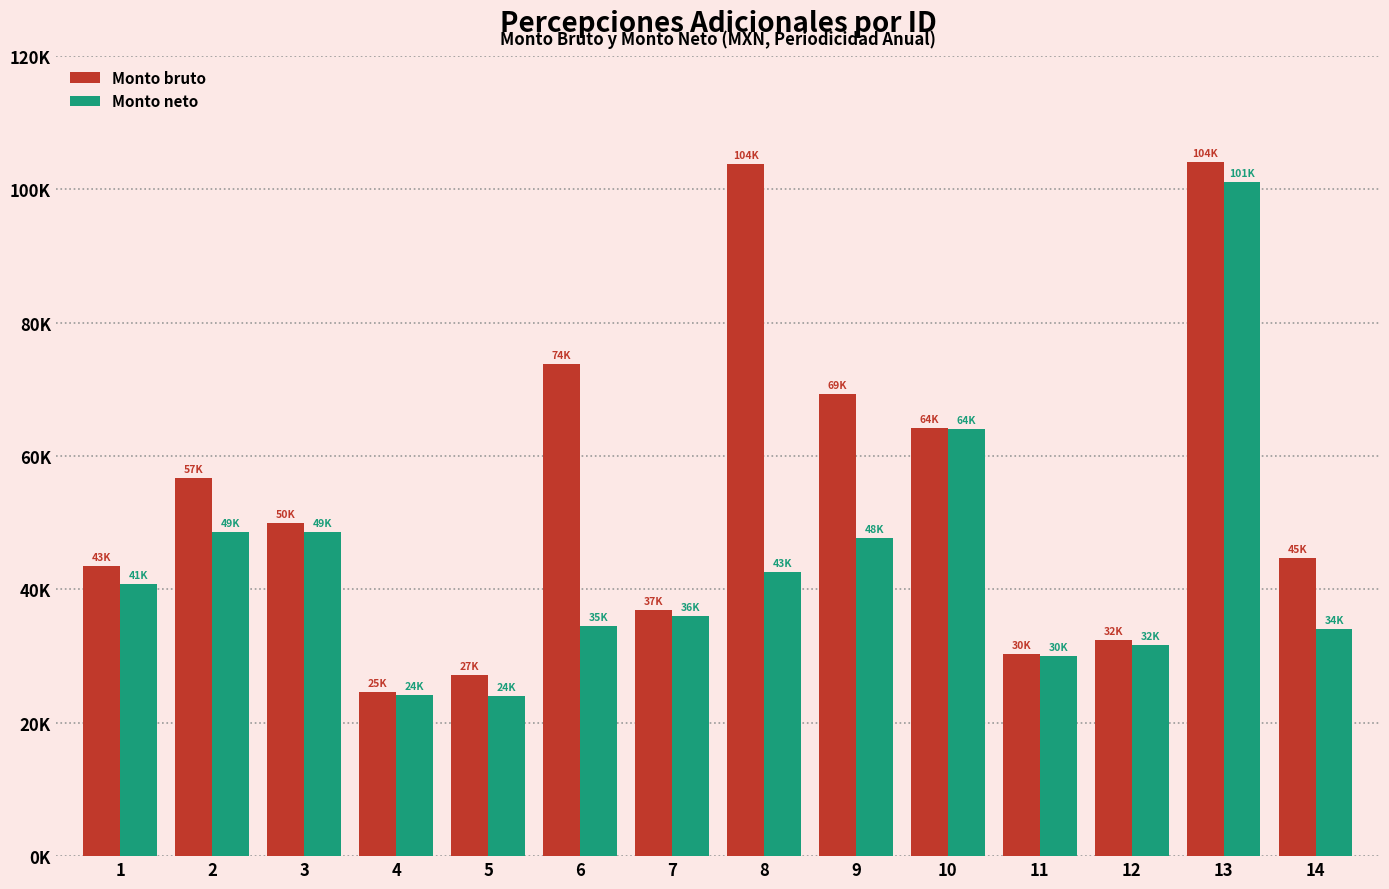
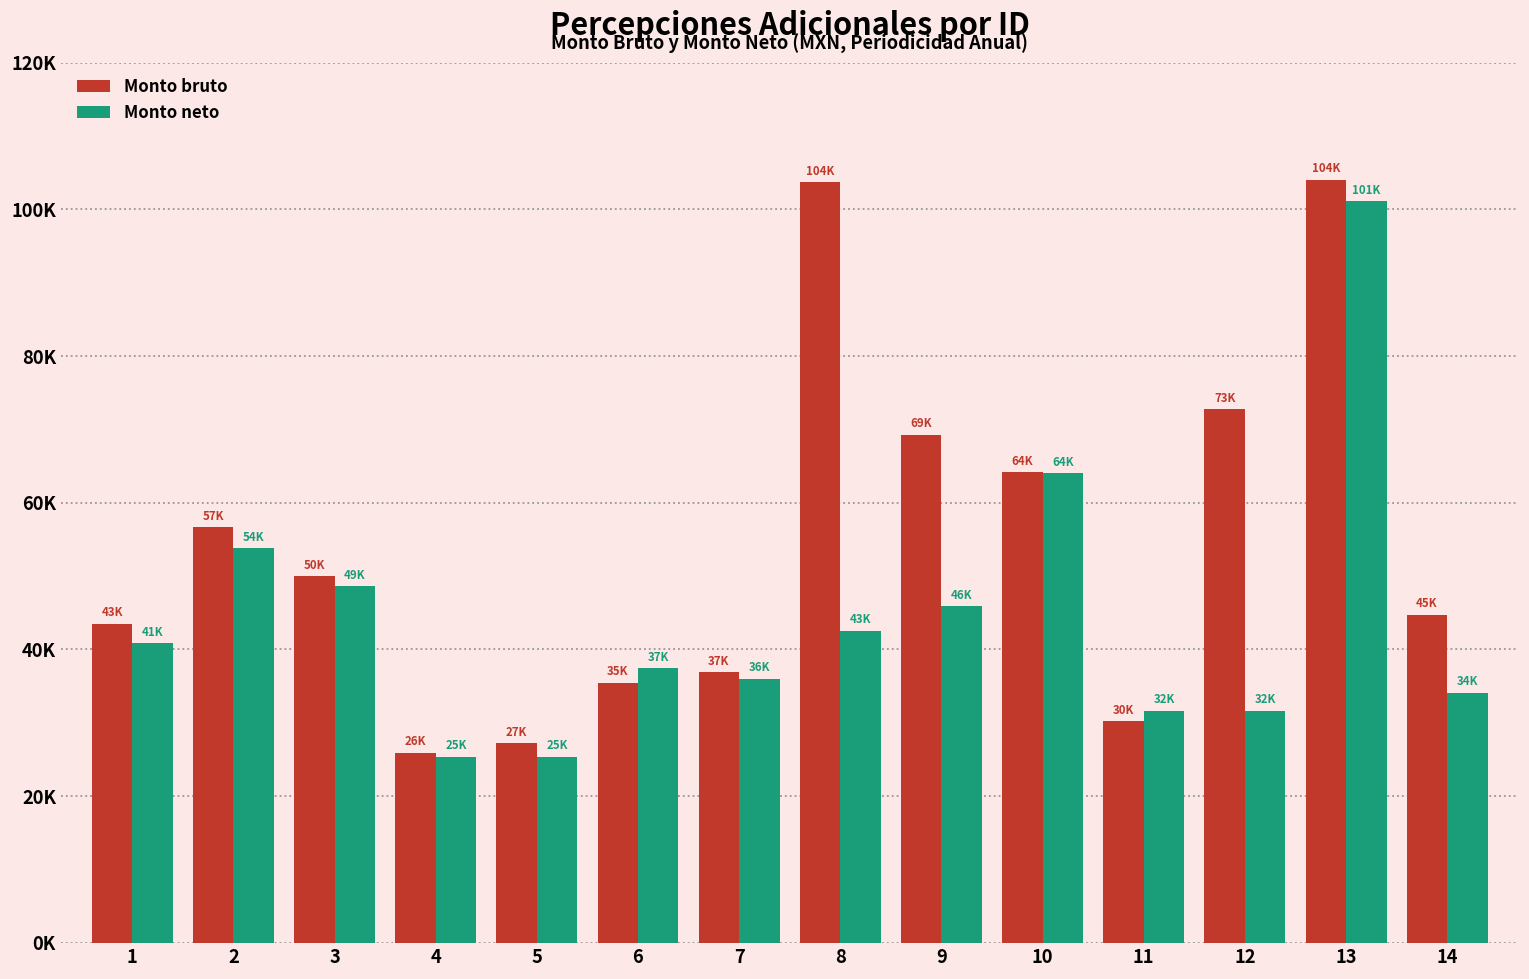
  {
    "Monto bruto": {
      "1": "43K",
      "2": "57K",
      "3": "50K",
-     "4": "25K",
+     "4": "26K",
      "5": "27K",
-     "6": "74K",
+     "6": "35K",
      "7": "37K",
      "8": "104K",
      "9": "69K",
      "10": "64K",
      "11": "30K",
-     "12": "32K",
+     "12": "73K",
      "13": "104K",
      "14": "45K"
    },
    "Monto neto": {
      "1": "41K",
-     "2": "49K",
+     "2": "54K",
      "3": "49K",
-     "4": "24K",
-     "5": "24K",
-     "6": "35K",
+     "4": "25K",
+     "5": "25K",
+     "6": "37K",
      "7": "36K",
      "8": "43K",
-     "9": "48K",
+     "9": "46K",
      "10": "64K",
-     "11": "30K",
+     "11": "32K",
      "12": "32K",
      "13": "101K",
      "14": "34K"
    }
  }
